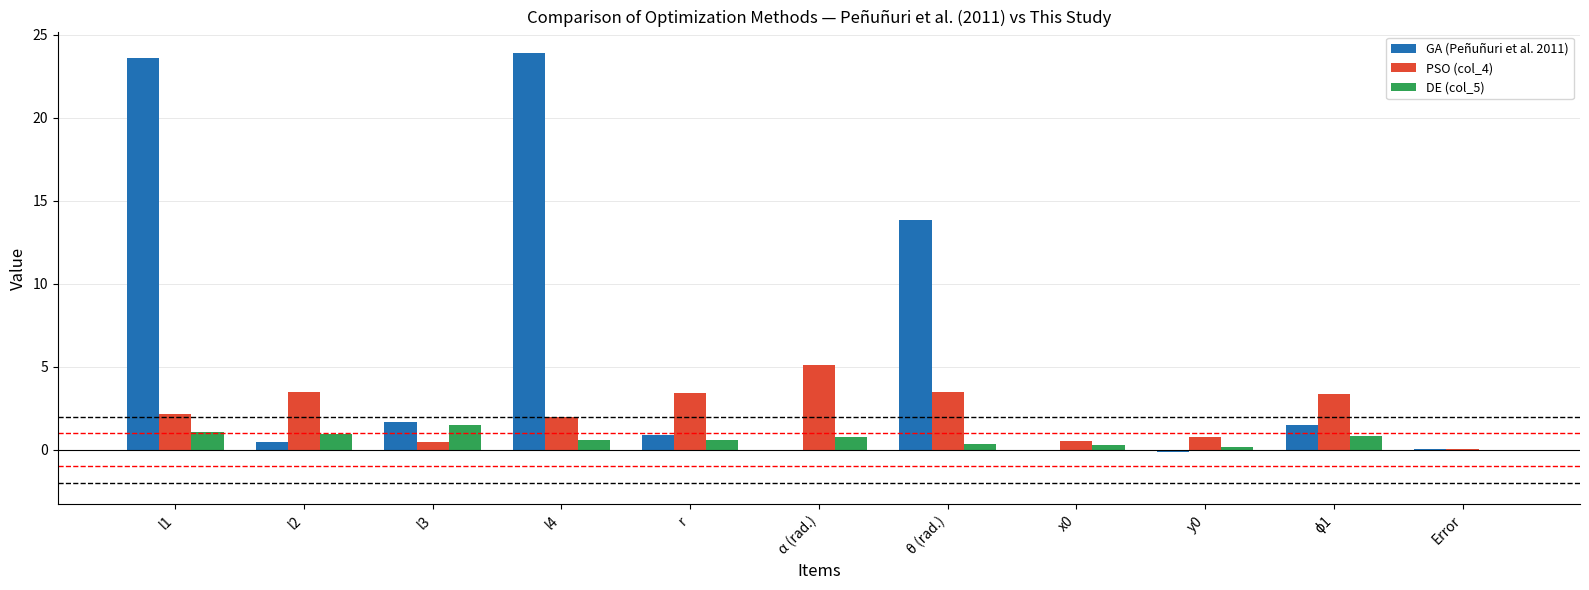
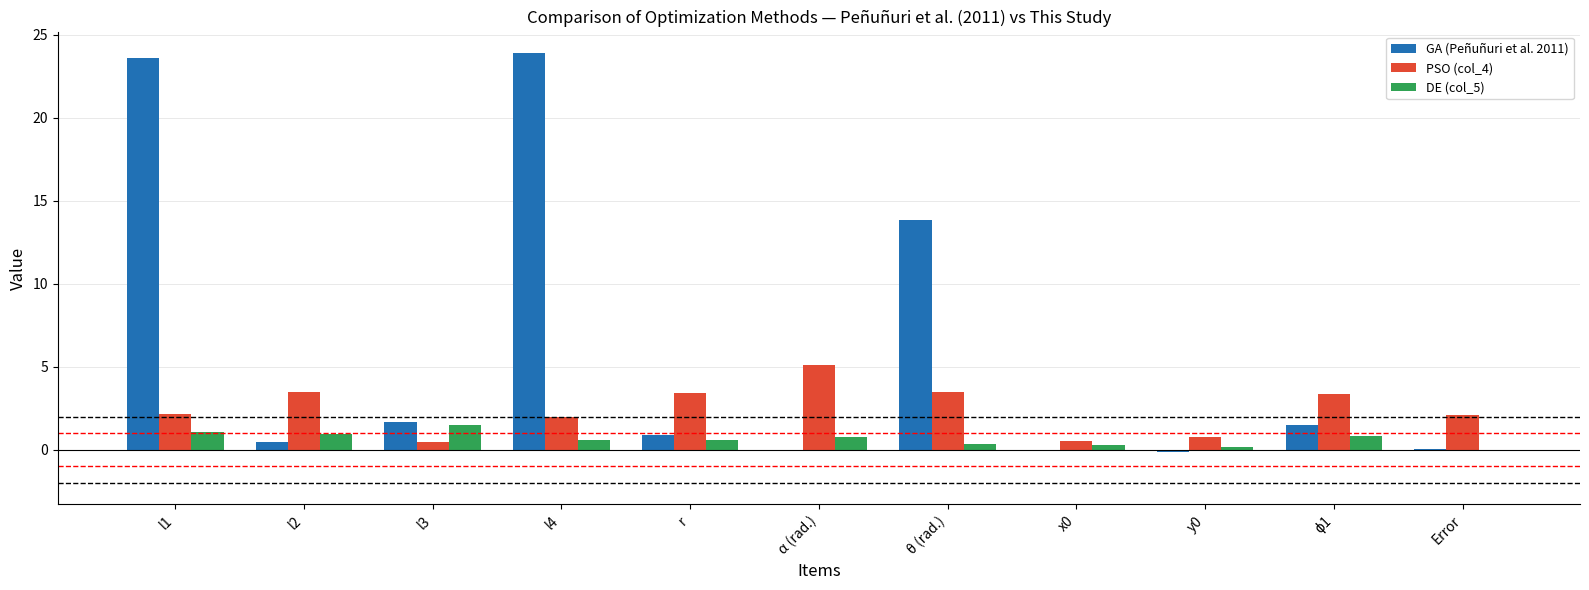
  {
    "GA (Peñuñuri et al. 2011)": {
      "l1": 23.6,
      "l2": 0.5,
      "l3": 1.7,
      "l4": 23.9,
      "r": 0.9,
      "θ (rad.)": 13.9,
      "y0": -0.2,
      "ϕ1": 1.5
    },
    "PSO (col_4)": {
      "l1": 2.1,
      "l2": 3.5,
      "l3": 0.5,
      "l4": 2.0,
      "r": 3.4,
      "α (rad.)": 5.1,
      "θ (rad.)": 3.5,
      "x0": 0.5,
      "y0": 0.7,
      "ϕ1": 3.4,
-     "Error": 0.0
+     "Error": 2.1
    },
    "DE (col_5)": {
      "l1": 1.1,
      "l2": 0.9,
      "l3": 1.5,
      "l4": 0.6,
      "r": 0.6,
      "α (rad.)": 0.8,
      "θ (rad.)": 0.3,
      "x0": 0.3,
      "ϕ1": 0.8
    }
  }
